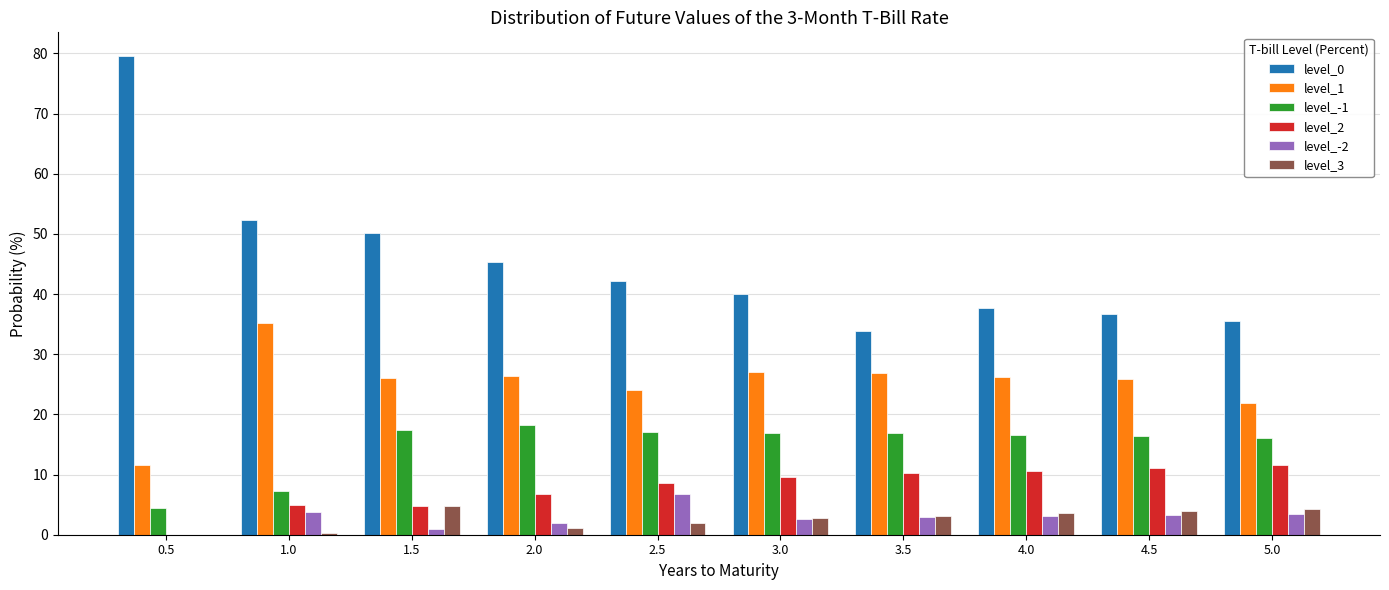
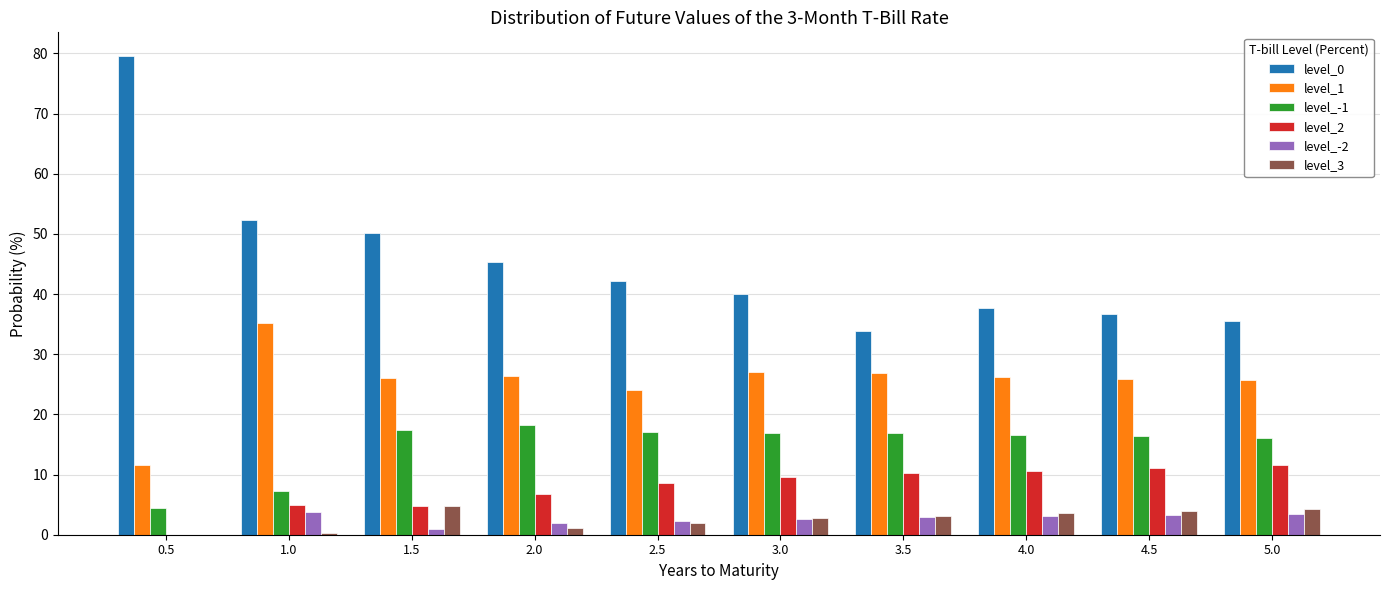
  {
    "level_0": {
      "0.5": 80,
      "1.0": 52,
      "1.5": 50,
      "2.0": 45,
      "2.5": 42,
      "3.0": 40,
      "3.5": 34,
      "4.0": 38,
      "4.5": 37,
      "5.0": 36
    },
    "level_1": {
      "0.5": 12,
      "1.0": 35,
      "1.5": 26,
      "2.0": 26,
      "2.5": 24,
      "3.0": 27,
      "3.5": 27,
      "4.0": 26,
      "4.5": 26,
-     "5.0": 22
+     "5.0": 26
    },
    "level_-1": {
      "0.5": 4,
      "1.0": 7,
      "1.5": 17,
      "2.0": 18,
      "2.5": 17,
      "3.0": 17,
      "3.5": 17,
      "4.0": 17,
      "4.5": 16,
      "5.0": 16
    },
    "level_2": {
      "1.0": 5,
      "1.5": 5,
      "2.0": 7,
      "2.5": 9,
      "3.0": 10,
      "3.5": 10,
      "4.0": 11,
      "4.5": 11,
      "5.0": 12
    },
    "level_-2": {
      "0.5": 0,
      "1.0": 4,
      "1.5": 1,
      "2.0": 2,
-     "2.5": 7,
+     "2.5": 2,
      "3.0": 3,
      "3.5": 3,
      "4.0": 3,
      "4.5": 3,
      "5.0": 3
    },
    "level_3": {
      "0.5": 0,
      "1.5": 5,
      "2.0": 1,
      "2.5": 2,
      "3.0": 3,
      "3.5": 3,
      "4.0": 4,
      "4.5": 4,
      "5.0": 4
    }
  }
